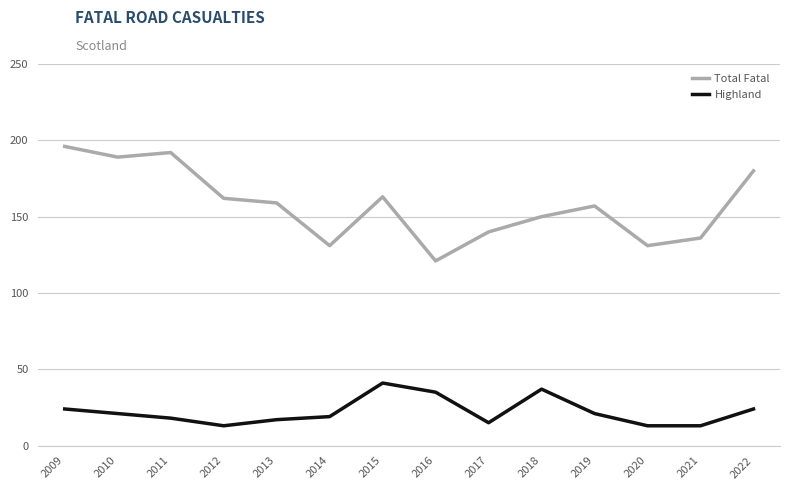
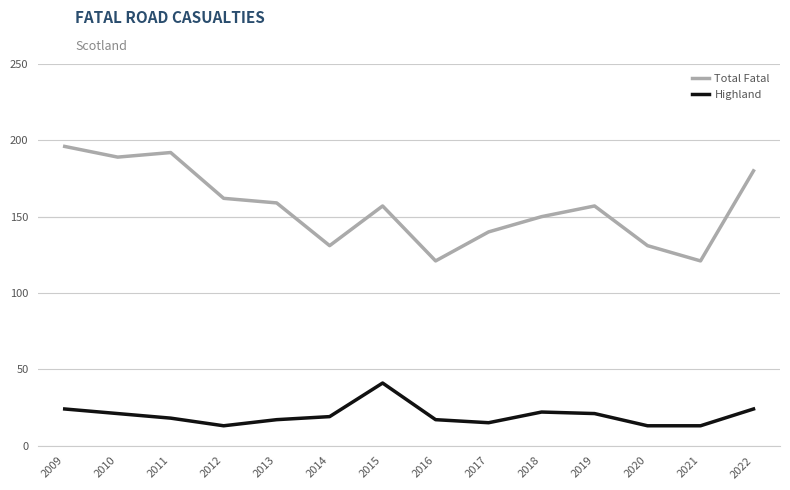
  {
    "Total Fatal": {
      "2009": 196,
      "2010": 189,
      "2011": 192,
      "2012": 162,
      "2013": 159,
      "2014": 131,
-     "2015": 163,
+     "2015": 157,
      "2016": 121,
      "2017": 140,
      "2018": 150,
      "2019": 157,
      "2020": 131,
-     "2021": 136,
+     "2021": 121,
      "2022": 180
    },
    "Highland": {
      "2009": 24,
      "2010": 21,
      "2011": 18,
      "2012": 13,
      "2013": 17,
      "2014": 19,
      "2015": 41,
-     "2016": 35,
+     "2016": 17,
      "2017": 15,
-     "2018": 37,
+     "2018": 22,
      "2019": 21,
      "2020": 13,
      "2021": 13,
      "2022": 24
    }
  }
